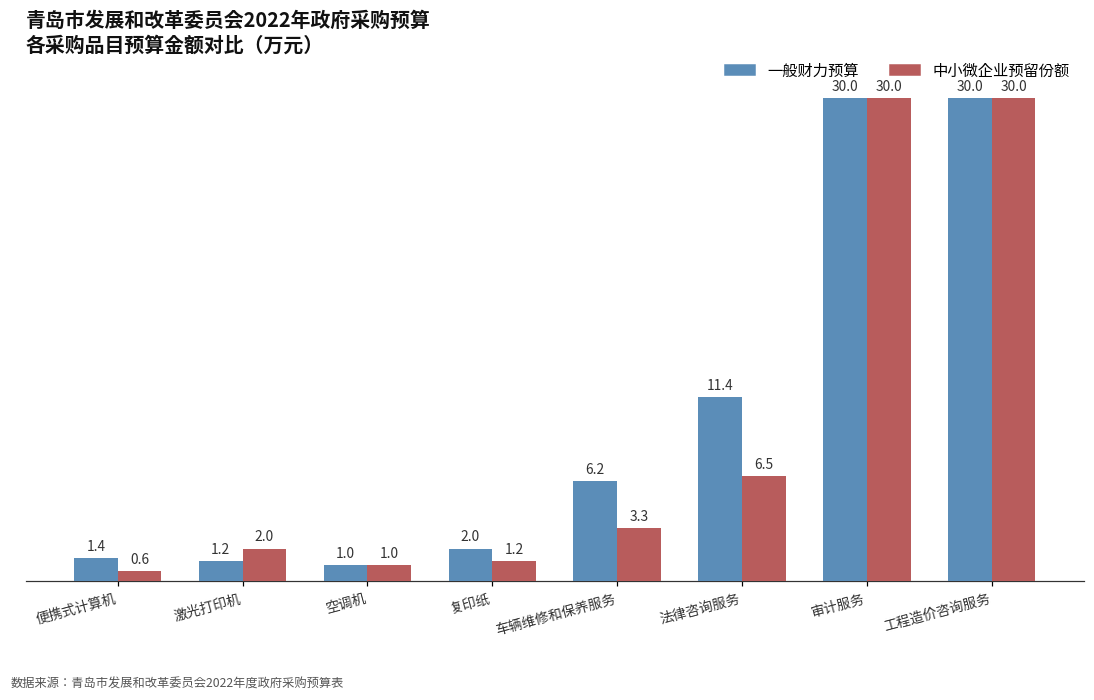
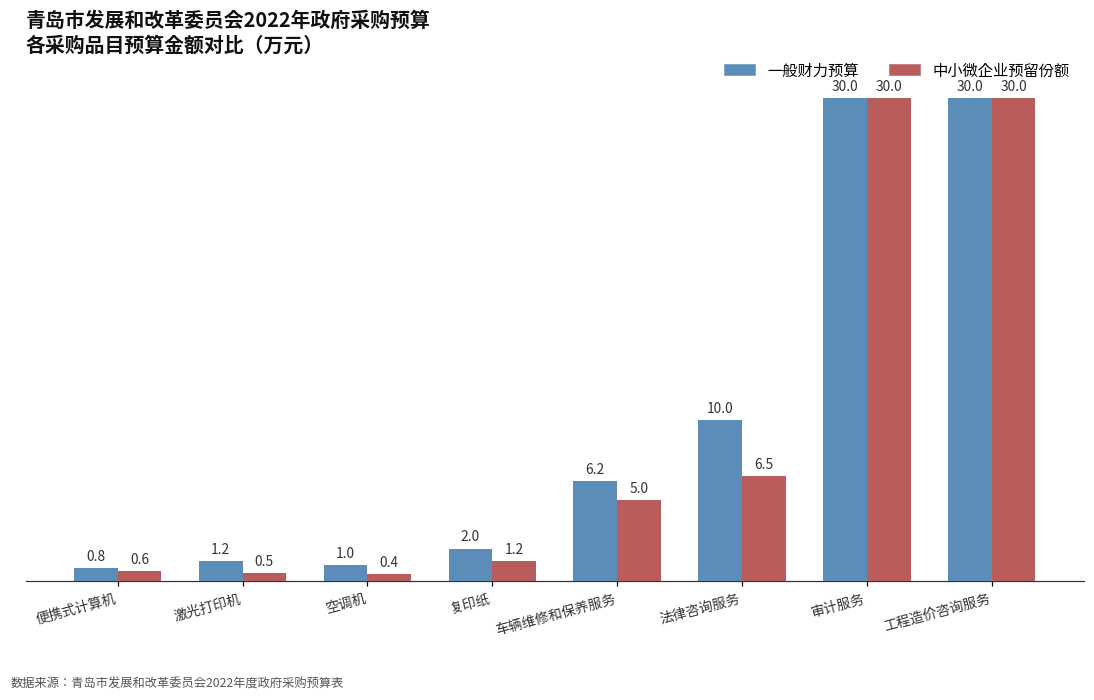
  {
    "一般财力预算": {
-     "便携式计算机": 1.4,
+     "便携式计算机": 0.8,
      "激光打印机": 1.2,
      "空调机": 1.0,
      "复印纸": 2.0,
      "车辆维修和保养服务": 6.2,
-     "法律咨询服务": 11.4,
+     "法律咨询服务": 10.0,
      "审计服务": 30.0,
      "工程造价咨询服务": 30.0
    },
    "中小微企业预留份额": {
      "便携式计算机": 0.6,
-     "激光打印机": 2.0,
-     "空调机": 1.0,
+     "激光打印机": 0.5,
+     "空调机": 0.4,
      "复印纸": 1.2,
-     "车辆维修和保养服务": 3.3,
+     "车辆维修和保养服务": 5.0,
      "法律咨询服务": 6.5,
      "审计服务": 30.0,
      "工程造价咨询服务": 30.0
    }
  }
